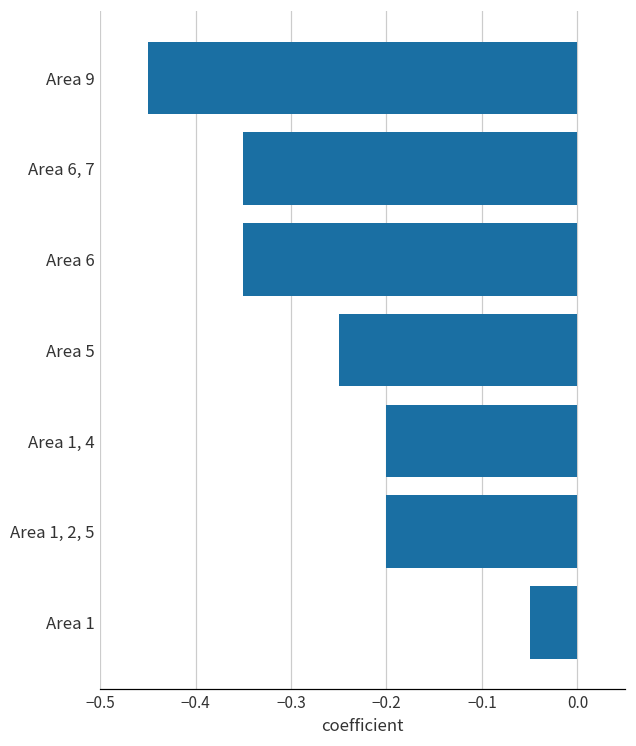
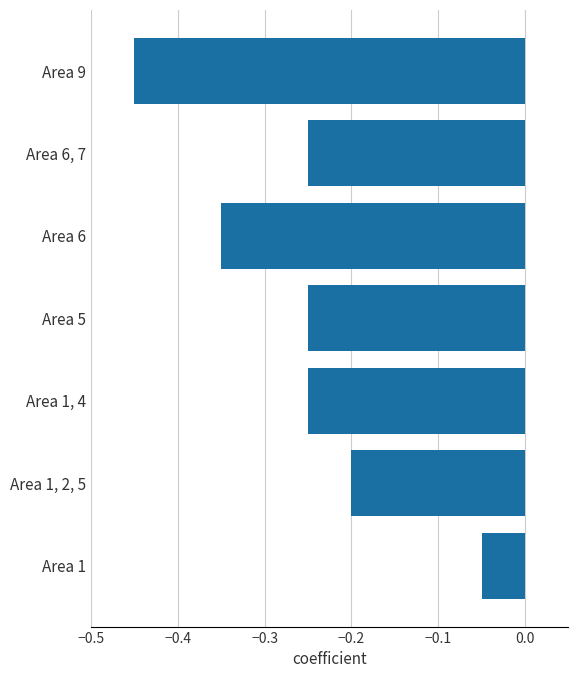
  {
    "Area 9": -0.45,
-   "Area 6, 7": -0.35,
+   "Area 6, 7": -0.25,
    "Area 6": -0.35,
    "Area 5": -0.25,
-   "Area 1, 4": -0.20,
+   "Area 1, 4": -0.25,
    "Area 1, 2, 5": -0.20,
    "Area 1": -0.05
  }
